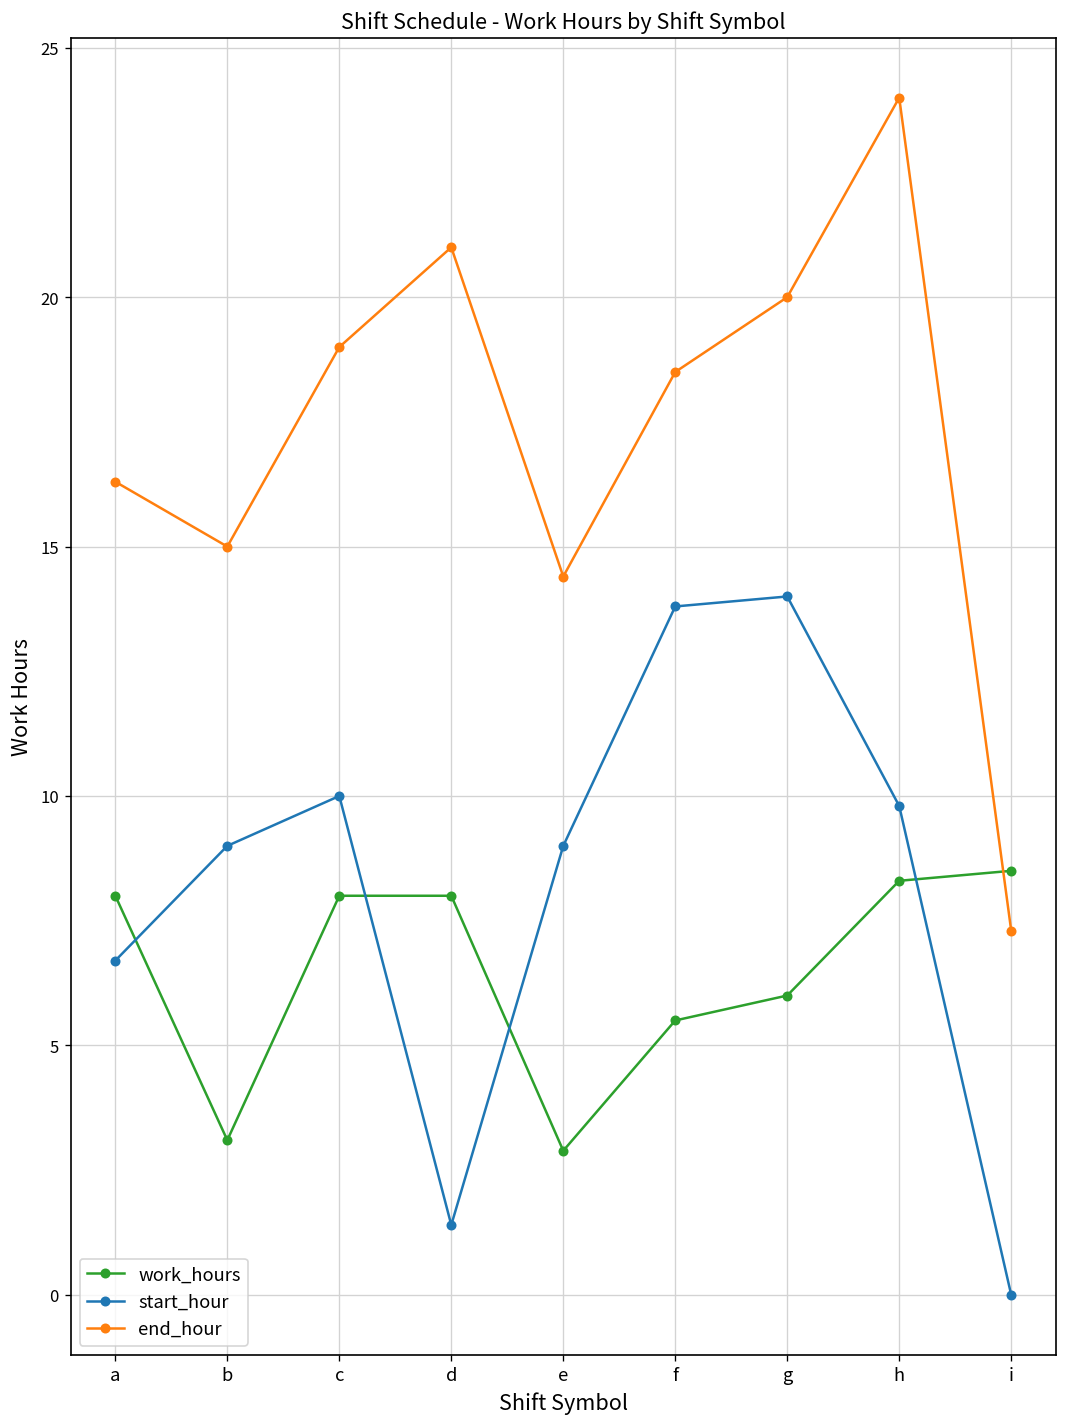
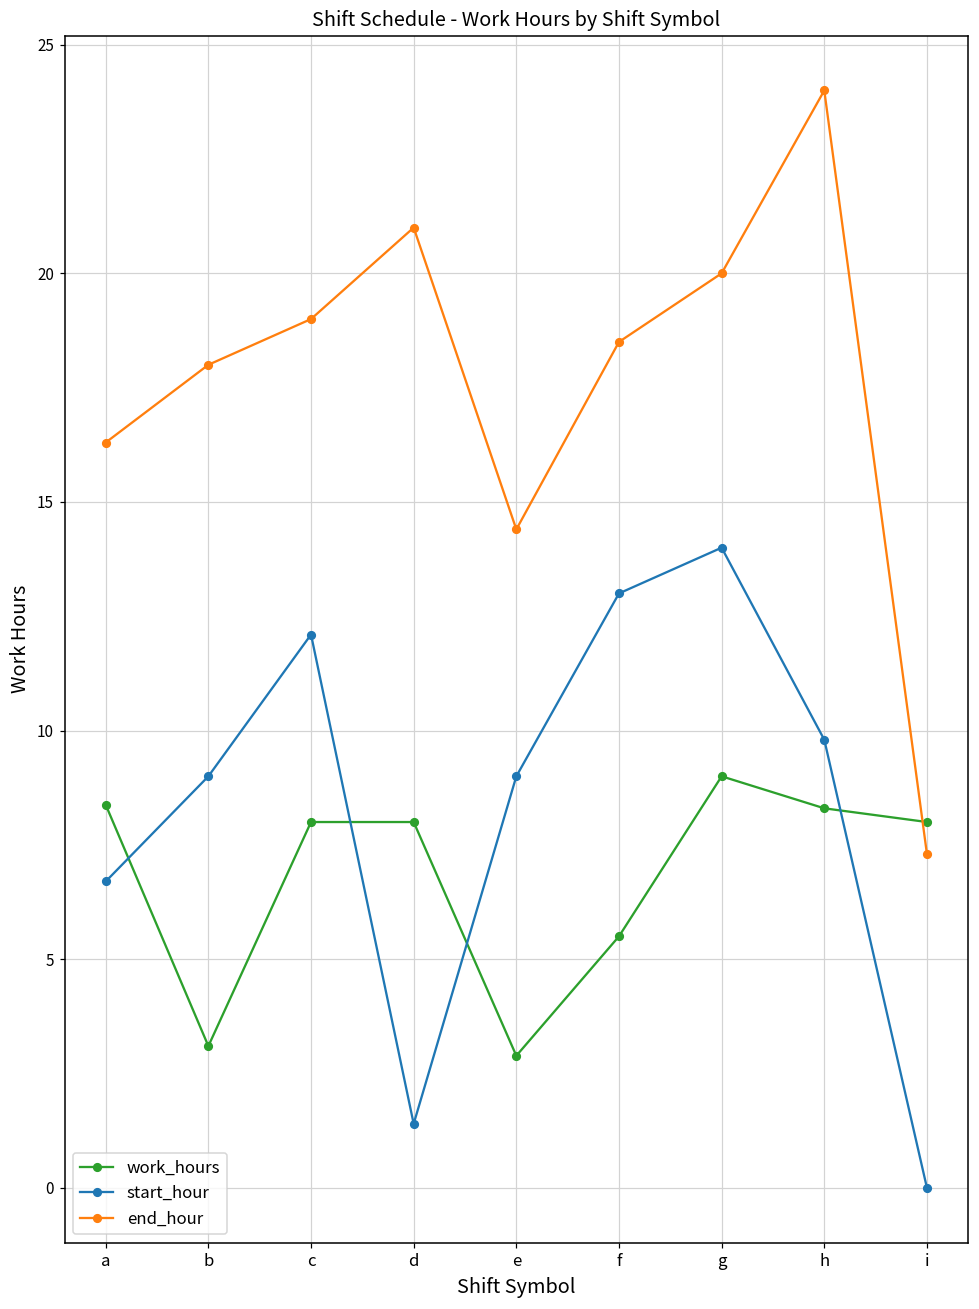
  {
    "work_hours": {
-     "a": 8.0,
+     "a": 8.4,
      "b": 3.1,
      "c": 8.0,
      "d": 8.0,
      "e": 2.9,
      "f": 5.5,
-     "g": 6,
+     "g": 9,
      "h": 8.3,
-     "i": 8.5
+     "i": 8.0
    },
    "start_hour": {
      "a": 6.7,
      "b": 9.0,
-     "c": 10.0,
+     "c": 12.1,
      "d": 1.4,
      "e": 9.0,
-     "f": 13.8,
+     "f": 13.0,
      "g": 14.0,
      "h": 9.8,
      "i": 0.0
    },
    "end_hour": {
      "a": 16.3,
-     "b": 15,
+     "b": 18,
      "c": 19,
      "d": 21,
      "e": 14.4,
      "f": 18.5,
      "g": 20,
      "h": 24,
      "i": 7.3
    }
  }
